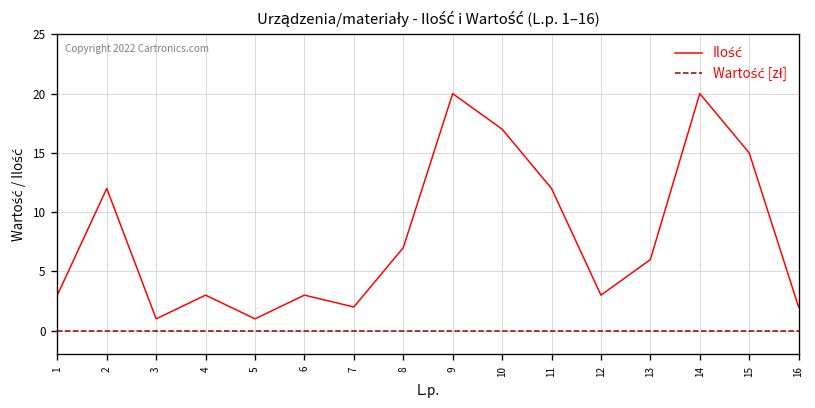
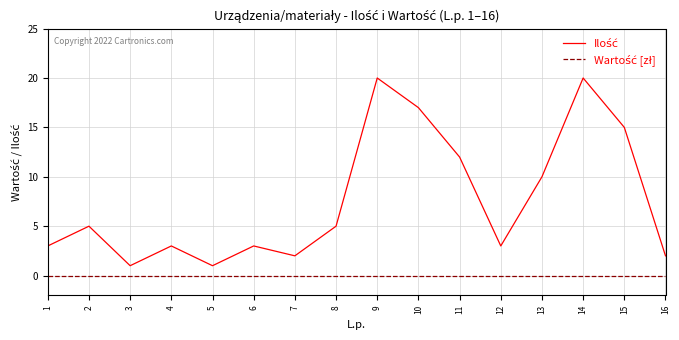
  {
    "Ilość": {
      "1": 3,
-     "2": 12,
+     "2": 5,
      "3": 1,
      "4": 3,
      "5": 1,
      "6": 3,
      "7": 2,
-     "8": 7,
+     "8": 5,
      "9": 20,
      "10": 17,
      "11": 12,
      "12": 3,
-     "13": 6,
+     "13": 10,
      "14": 20,
      "15": 15,
      "16": 2
    },
    "Wartość [zł]": {
      "1": 0,
      "2": 0,
      "3": 0,
      "4": 0,
      "5": 0,
      "6": 0,
      "7": 0,
      "8": 0,
      "9": 0,
      "10": 0,
      "11": 0,
      "12": 0,
      "13": 0,
      "14": 0,
      "15": 0,
      "16": 0
    }
  }
